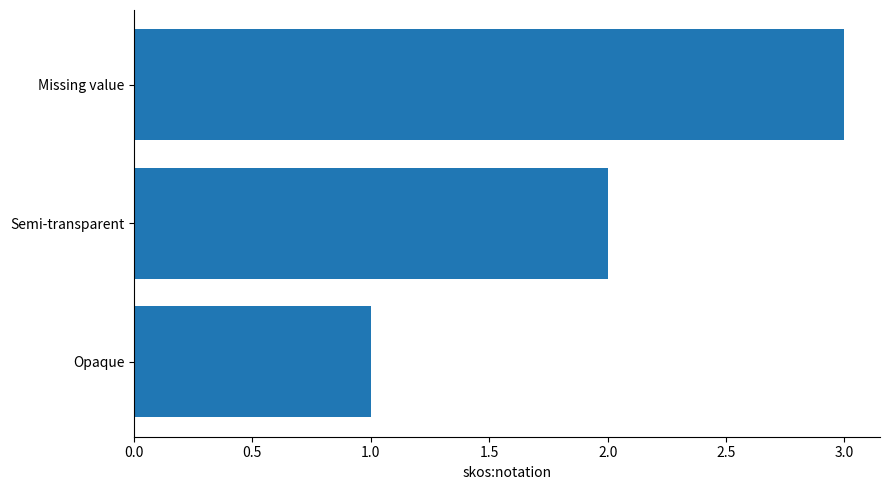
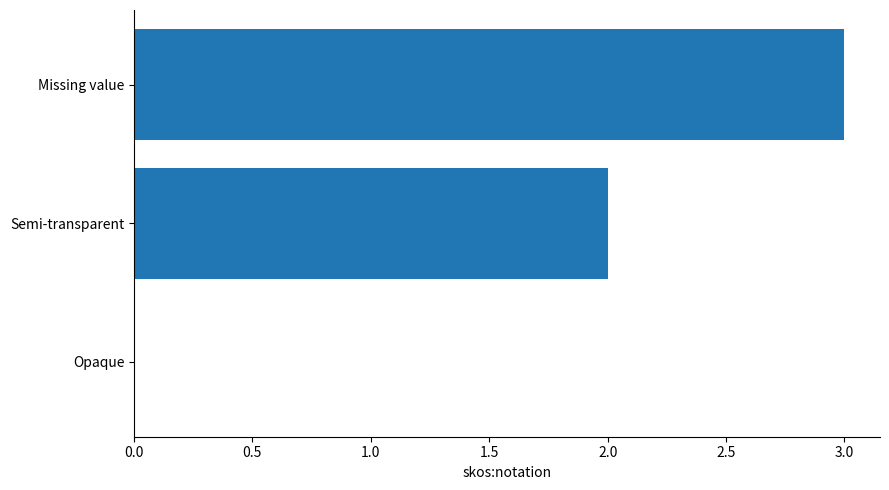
  {
    "Missing value": 3,
    "Semi-transparent": 2,
-   "Opaque": 1
+   "Opaque": 0
  }
